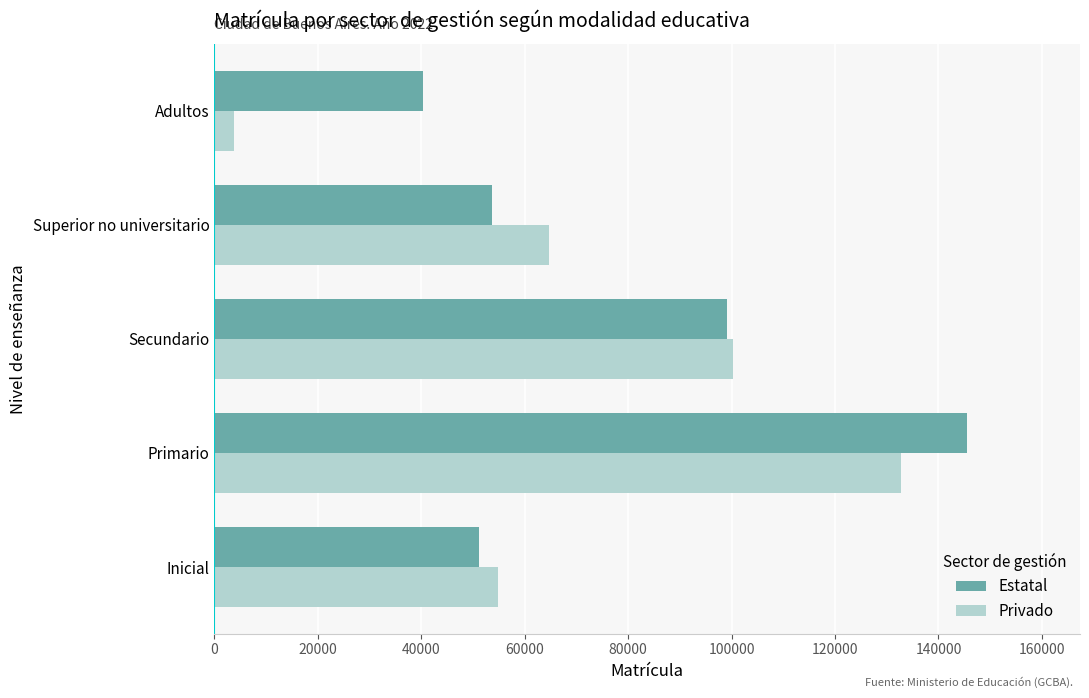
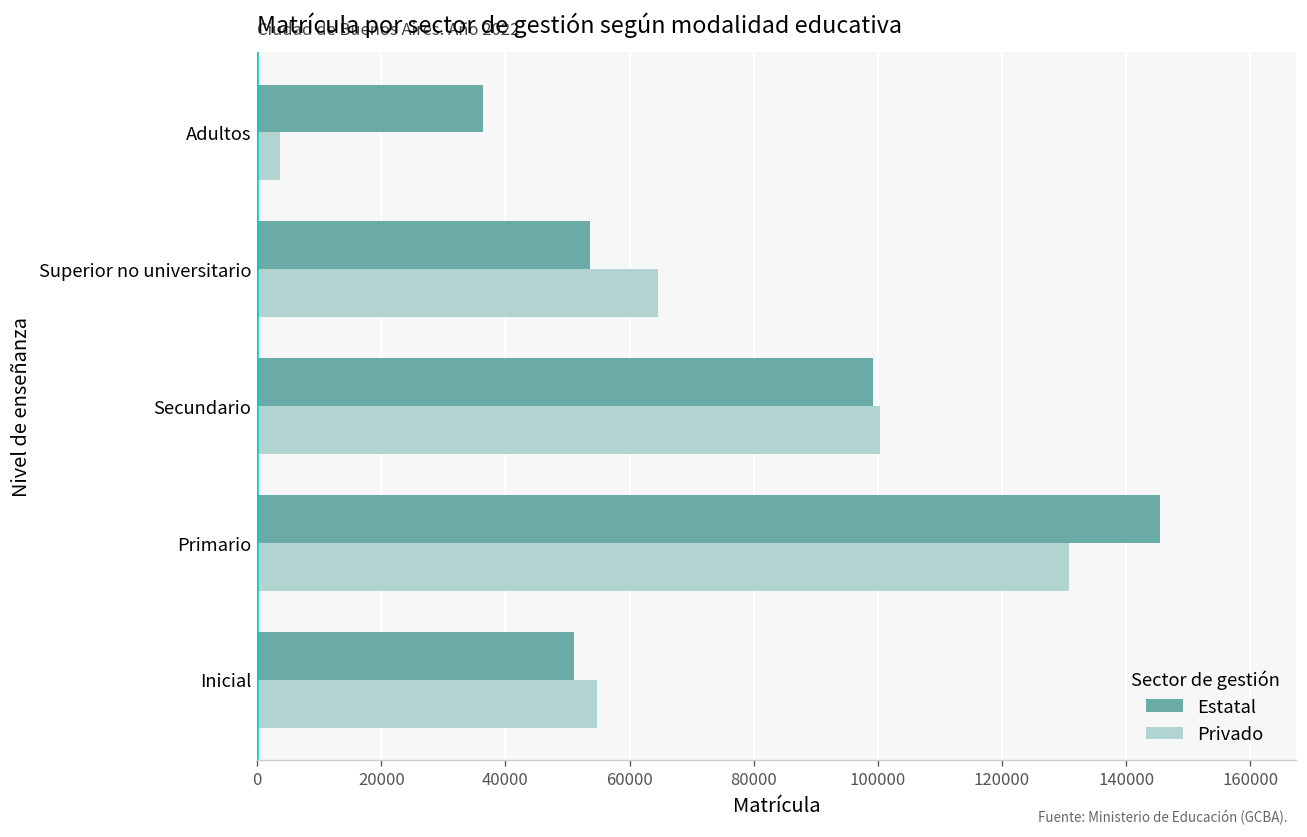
  {
    "Estatal": {
-     "Adultos": 40000,
+     "Adultos": 36000,
      "Superior no universitario": 54000,
      "Secundario": 99000,
      "Primario": 146000,
      "Inicial": 51000
    },
    "Privado": {
      "Adultos": 4000,
      "Superior no universitario": 65000,
      "Secundario": 100000,
-     "Primario": 133000,
+     "Primario": 131000,
      "Inicial": 55000
    }
  }
